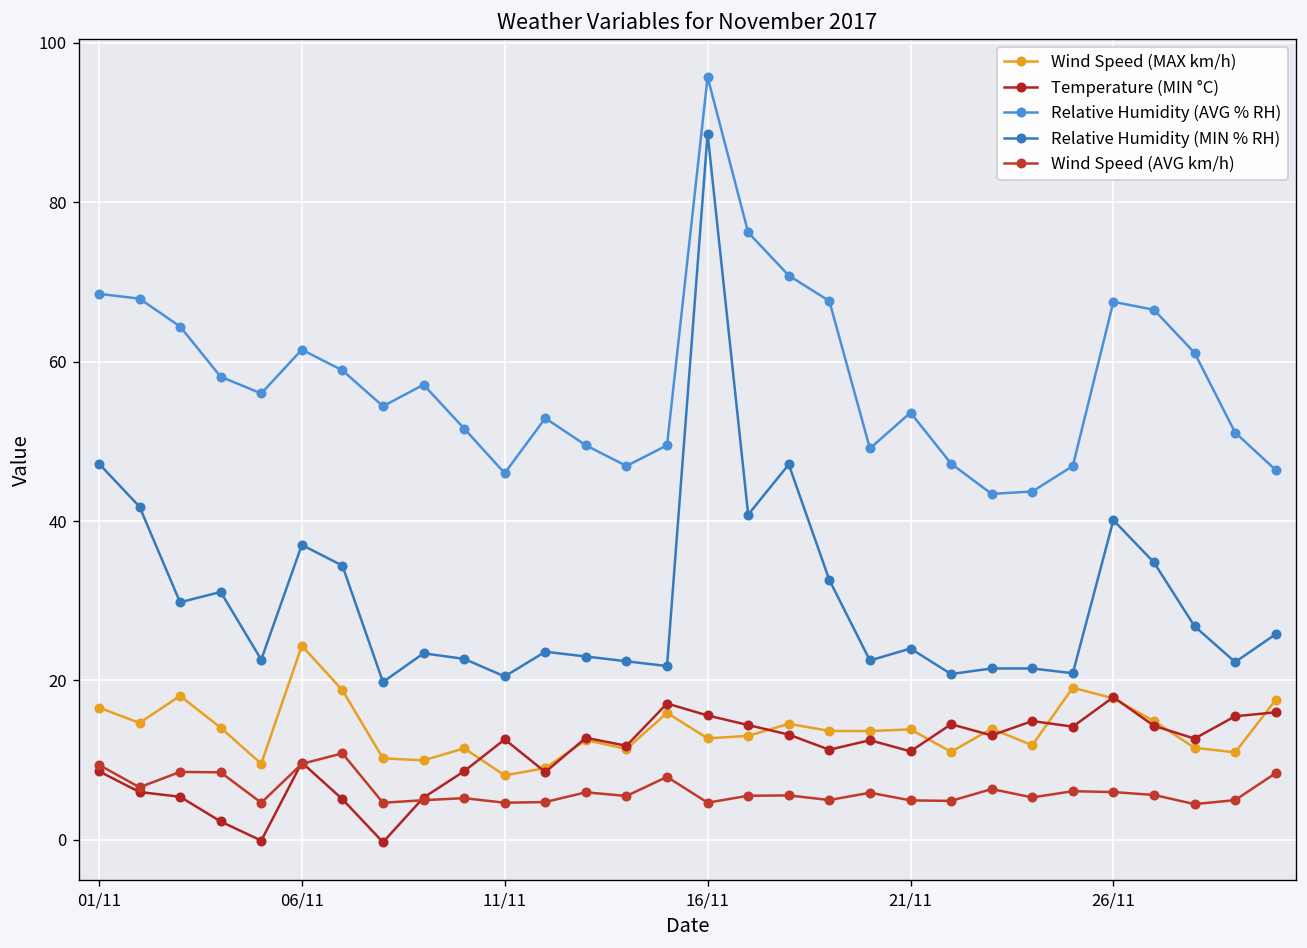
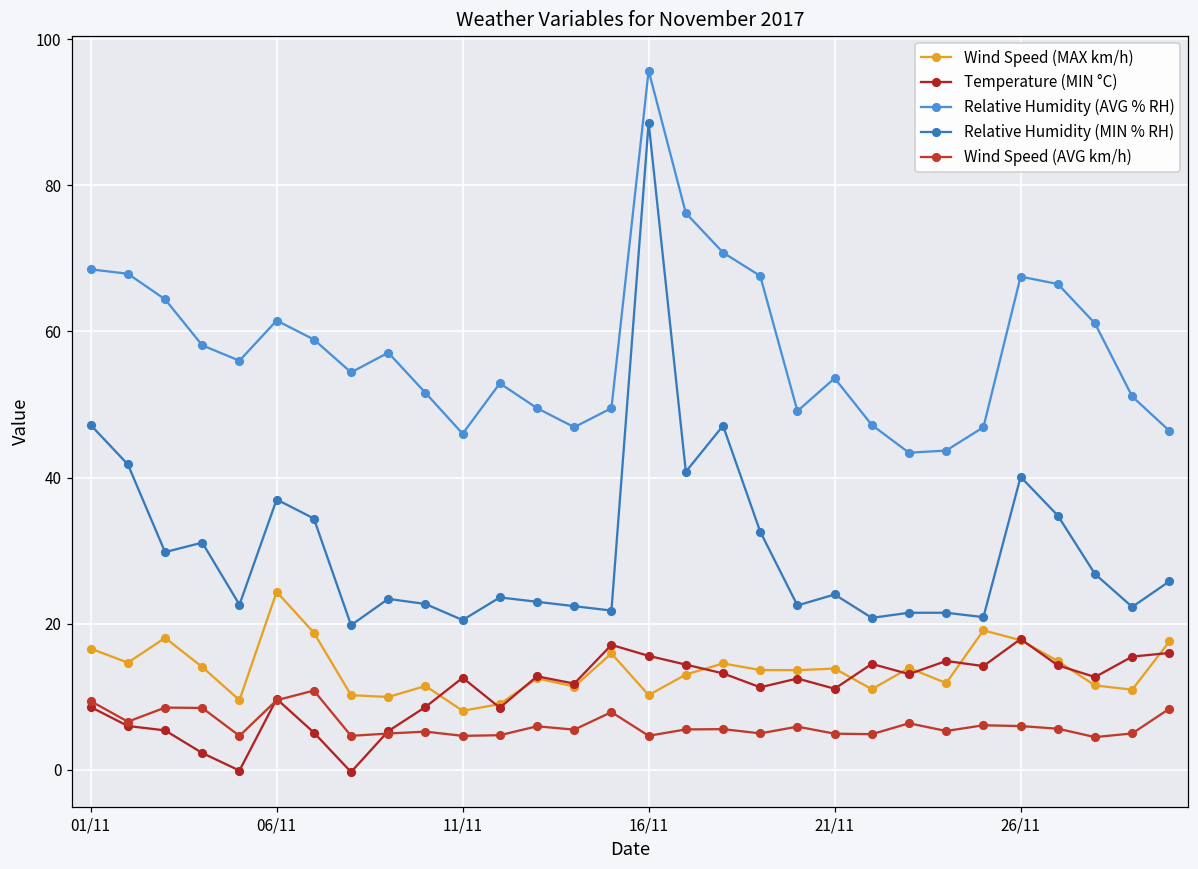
  {
    "Wind Speed (MAX km/h)": {
      "01/11": 17,
      "06/11": 24,
      "11/11": 8,
-     "16/11": 13,
+     "16/11": 10,
      "21/11": 14
    }
  }
